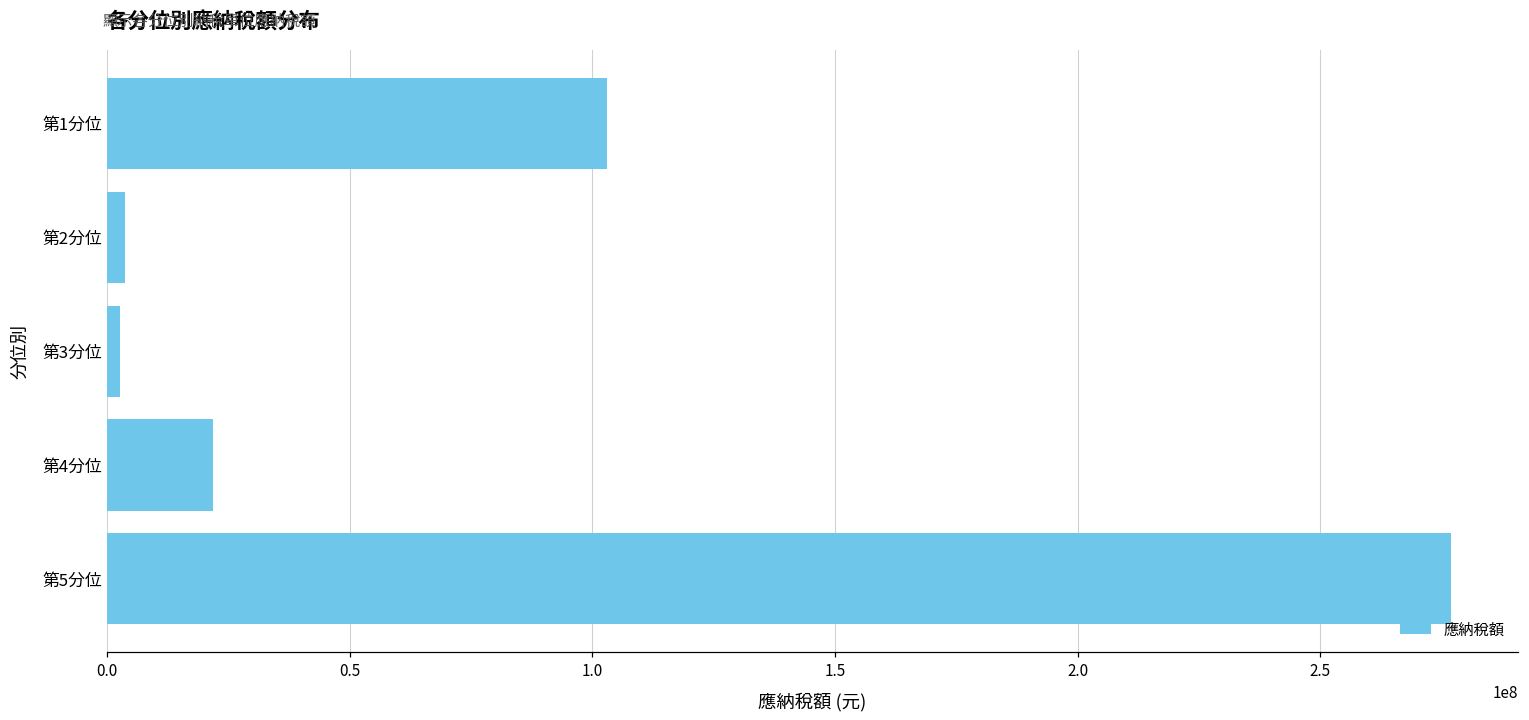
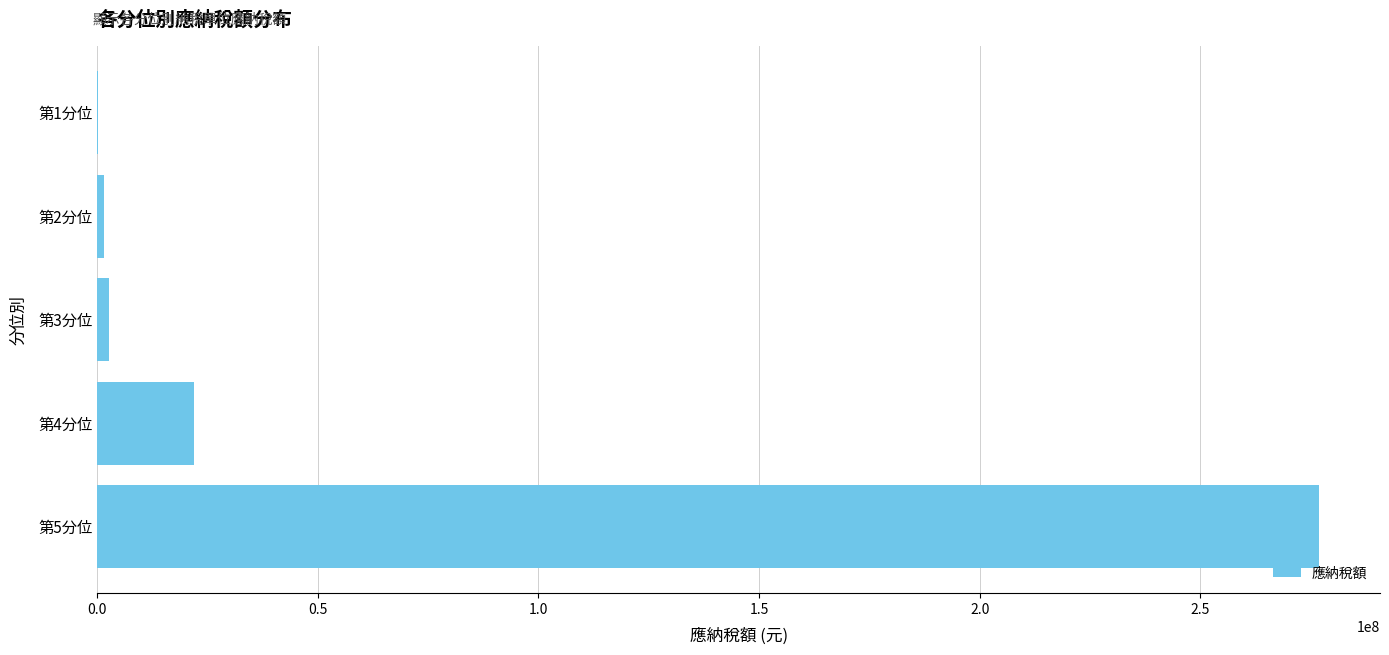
  {
-   "第1分位": 103000000,
-   "第2分位": 4000000,
+   "第1分位": 0,
+   "第2分位": 2000000,
    "第3分位": 3000000,
    "第4分位": 22000000,
    "第5分位": 277000000
  }
